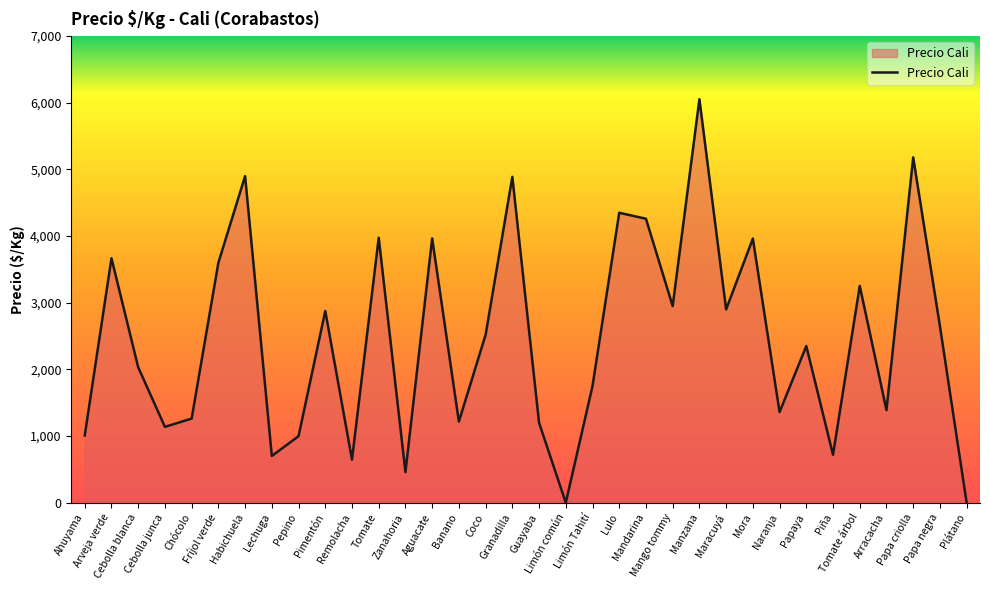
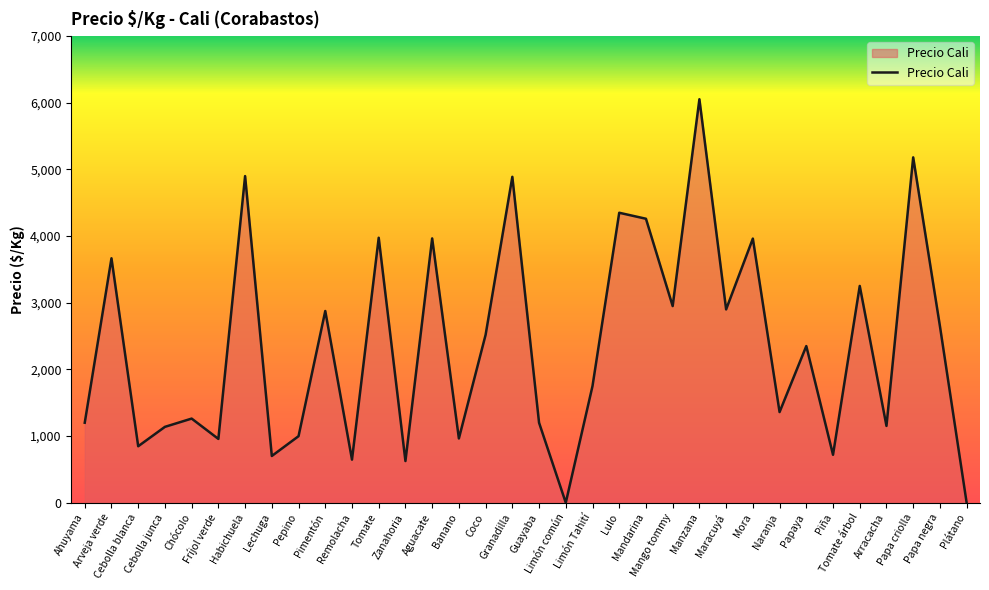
  {
-   "Ahuyama": "1,000",
+   "Ahuyama": "1,200",
    "Arveja verde": "3,700",
-   "Cebolla blanca": "2,000",
+   "Cebolla blanca": "800",
    "Cebolla junca": "1,100",
    "Chócolo": "1,300",
-   "Fríjol verde": "3,600",
+   "Fríjol verde": "1,000",
    "Habichuela": "4,900",
    "Lechuga": "700",
    "Pepino": "1,000",
    "Pimentón": "2,900",
    "Remolacha": "600",
    "Tomate": "4,000",
-   "Zanahoria": "500",
+   "Zanahoria": "600",
    "Aguacate": "4,000",
-   "Banano": "1,200",
+   "Banano": "1,000",
    "Coco": "2,500",
    "Granadilla": "4,900",
    "Guayaba": "1,200",
    "Limón común": "0",
    "Limón Tahití": "1,800",
    "Lulo": "4,400",
    "Mandarina": "4,300",
    "Mango tommy": "3,000",
    "Manzana": "6,100",
    "Maracuyá": "2,900",
    "Mora": "4,000",
    "Naranja": "1,400",
    "Papaya": "2,400",
    "Piña": "700",
    "Tomate árbol": "3,300",
-   "Arracacha": "1,400",
+   "Arracacha": "1,200",
    "Papa criolla": "5,200",
    "Papa negra": "2,700",
    "Plátano": "0"
  }
